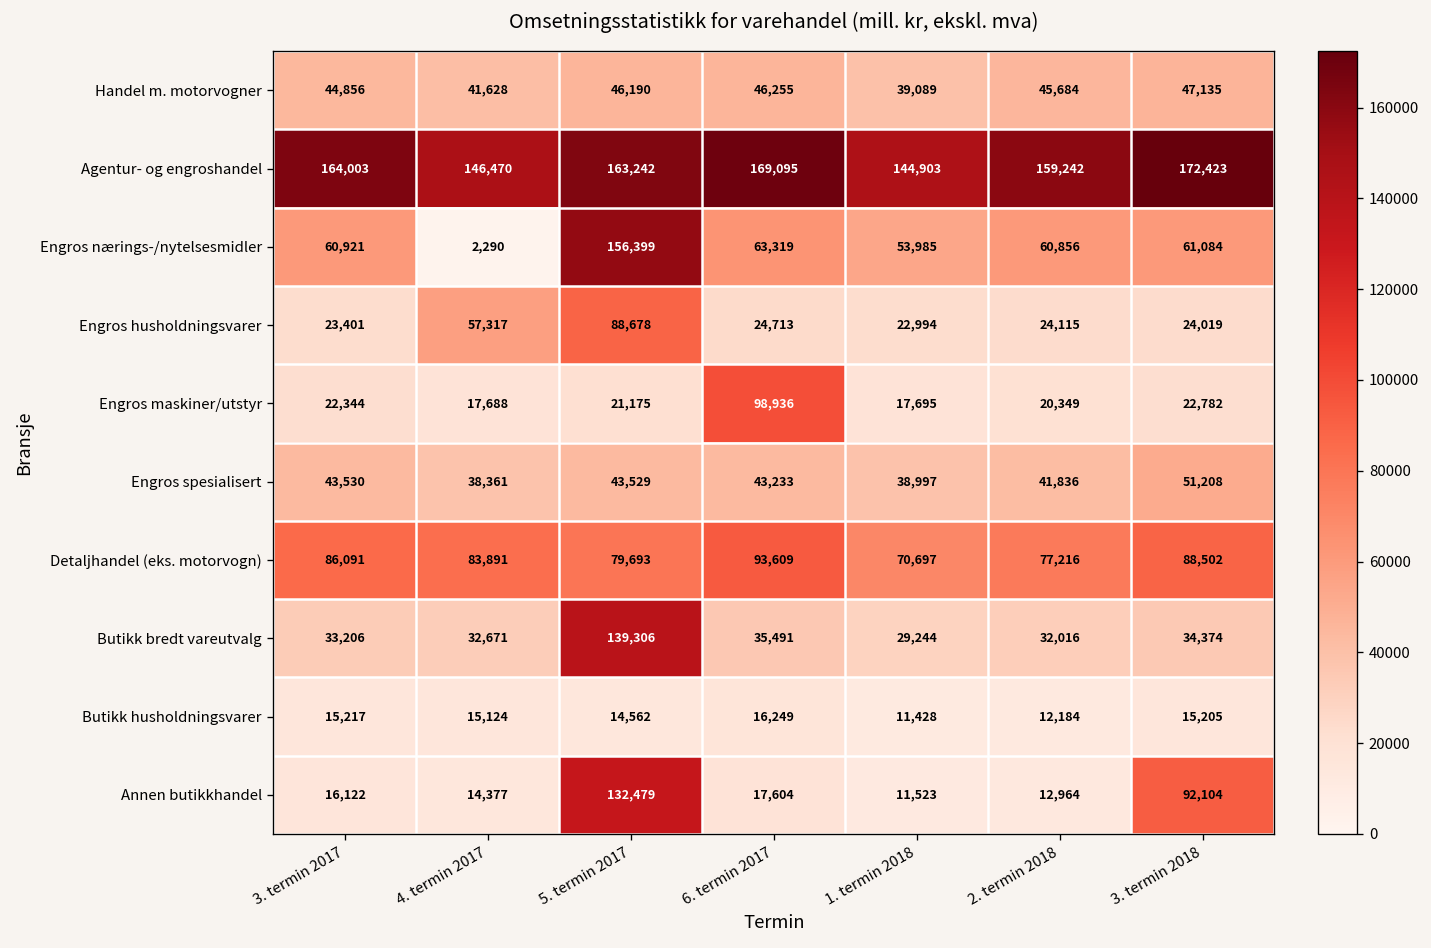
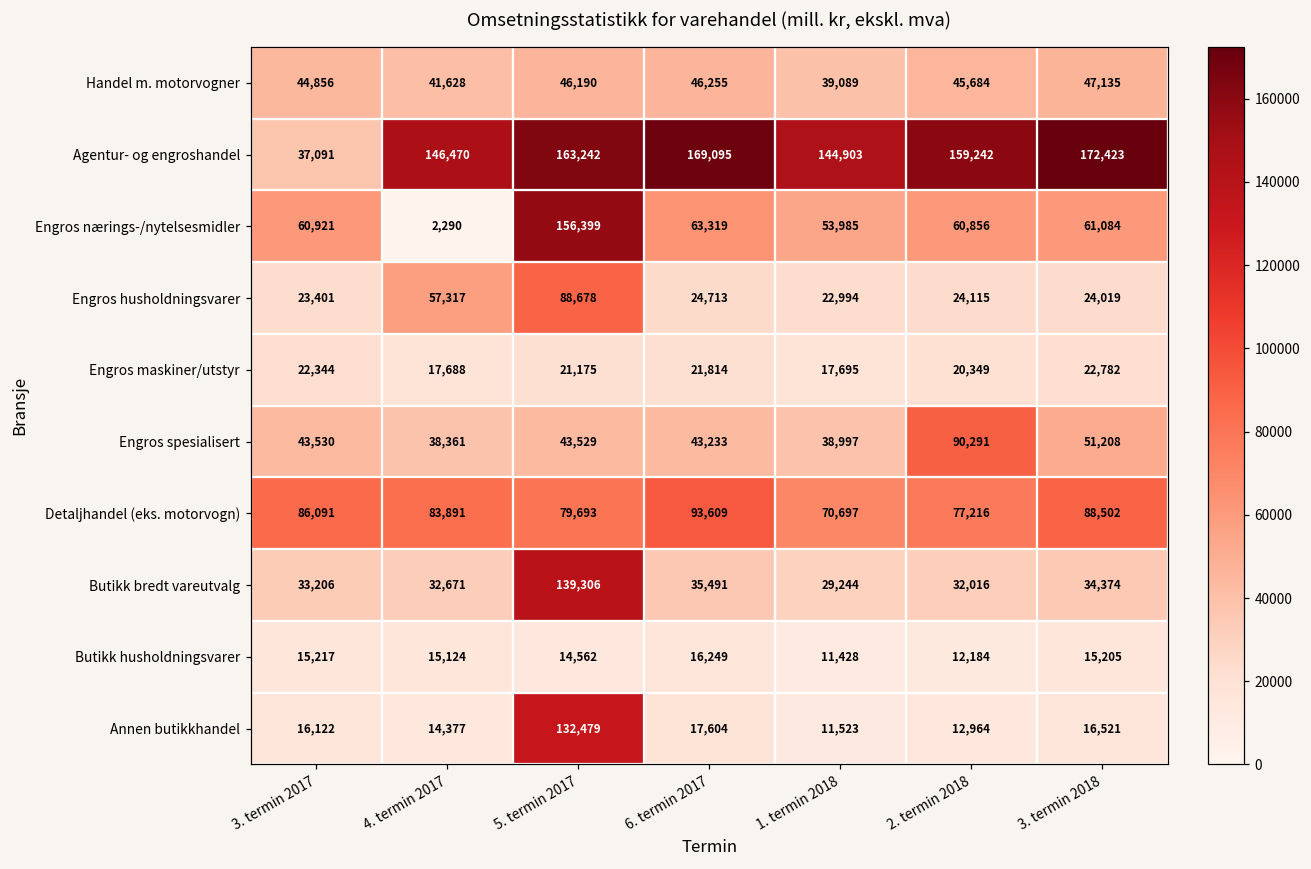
  {
    "Handel m. motorvogner": {
      "3. termin 2017": "44,856",
      "4. termin 2017": "41,628",
      "5. termin 2017": "46,190",
      "6. termin 2017": "46,255",
      "1. termin 2018": "39,089",
      "2. termin 2018": "45,684",
      "3. termin 2018": "47,135"
    },
    "Agentur- og engroshandel": {
-     "3. termin 2017": "164,003",
+     "3. termin 2017": "37,091",
      "4. termin 2017": "146,470",
      "5. termin 2017": "163,242",
      "6. termin 2017": "169,095",
      "1. termin 2018": "144,903",
      "2. termin 2018": "159,242",
      "3. termin 2018": "172,423"
    },
    "Engros nærings-/nytelsesmidler": {
      "3. termin 2017": "60,921",
      "4. termin 2017": "2,290",
      "5. termin 2017": "156,399",
      "6. termin 2017": "63,319",
      "1. termin 2018": "53,985",
      "2. termin 2018": "60,856",
      "3. termin 2018": "61,084"
    },
    "Engros husholdningsvarer": {
      "3. termin 2017": "23,401",
      "4. termin 2017": "57,317",
      "5. termin 2017": "88,678",
      "6. termin 2017": "24,713",
      "1. termin 2018": "22,994",
      "2. termin 2018": "24,115",
      "3. termin 2018": "24,019"
    },
    "Engros maskiner/utstyr": {
      "3. termin 2017": "22,344",
      "4. termin 2017": "17,688",
      "5. termin 2017": "21,175",
-     "6. termin 2017": "98,936",
+     "6. termin 2017": "21,814",
      "1. termin 2018": "17,695",
      "2. termin 2018": "20,349",
      "3. termin 2018": "22,782"
    },
    "Engros spesialisert": {
      "3. termin 2017": "43,530",
      "4. termin 2017": "38,361",
      "5. termin 2017": "43,529",
      "6. termin 2017": "43,233",
      "1. termin 2018": "38,997",
-     "2. termin 2018": "41,836",
+     "2. termin 2018": "90,291",
      "3. termin 2018": "51,208"
    },
    "Detaljhandel (eks. motorvogn)": {
      "3. termin 2017": "86,091",
      "4. termin 2017": "83,891",
      "5. termin 2017": "79,693",
      "6. termin 2017": "93,609",
      "1. termin 2018": "70,697",
      "2. termin 2018": "77,216",
      "3. termin 2018": "88,502"
    },
    "Butikk bredt vareutvalg": {
      "3. termin 2017": "33,206",
      "4. termin 2017": "32,671",
      "5. termin 2017": "139,306",
      "6. termin 2017": "35,491",
      "1. termin 2018": "29,244",
      "2. termin 2018": "32,016",
      "3. termin 2018": "34,374"
    },
    "Butikk husholdningsvarer": {
      "3. termin 2017": "15,217",
      "4. termin 2017": "15,124",
      "5. termin 2017": "14,562",
      "6. termin 2017": "16,249",
      "1. termin 2018": "11,428",
      "2. termin 2018": "12,184",
      "3. termin 2018": "15,205"
    },
    "Annen butikkhandel": {
      "3. termin 2017": "16,122",
      "4. termin 2017": "14,377",
      "5. termin 2017": "132,479",
      "6. termin 2017": "17,604",
      "1. termin 2018": "11,523",
      "2. termin 2018": "12,964",
-     "3. termin 2018": "92,104"
+     "3. termin 2018": "16,521"
    }
  }
